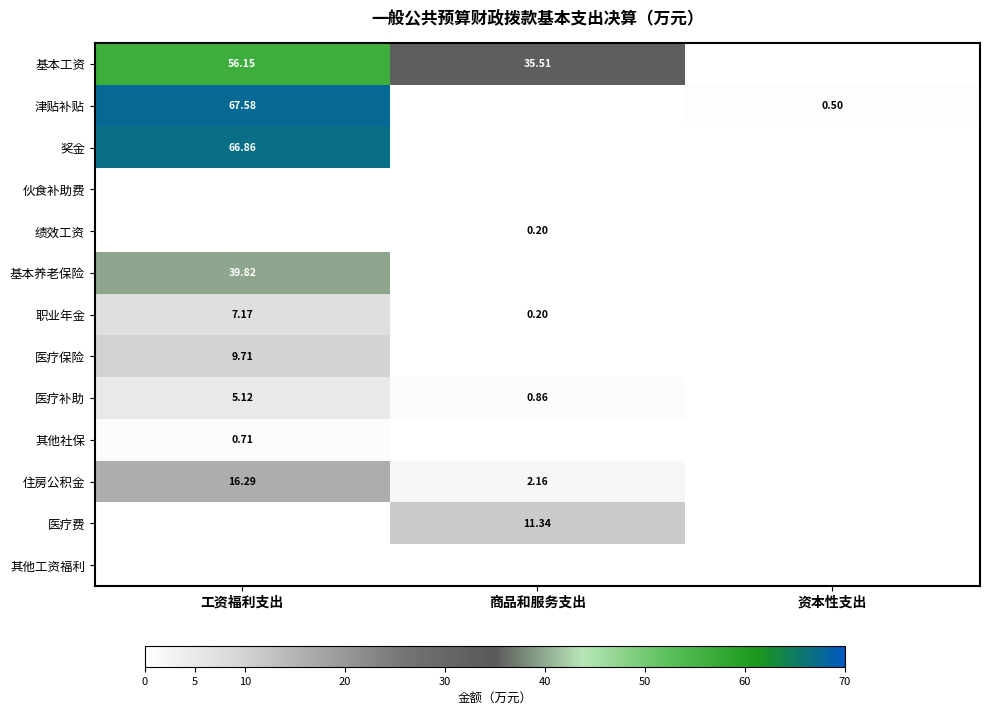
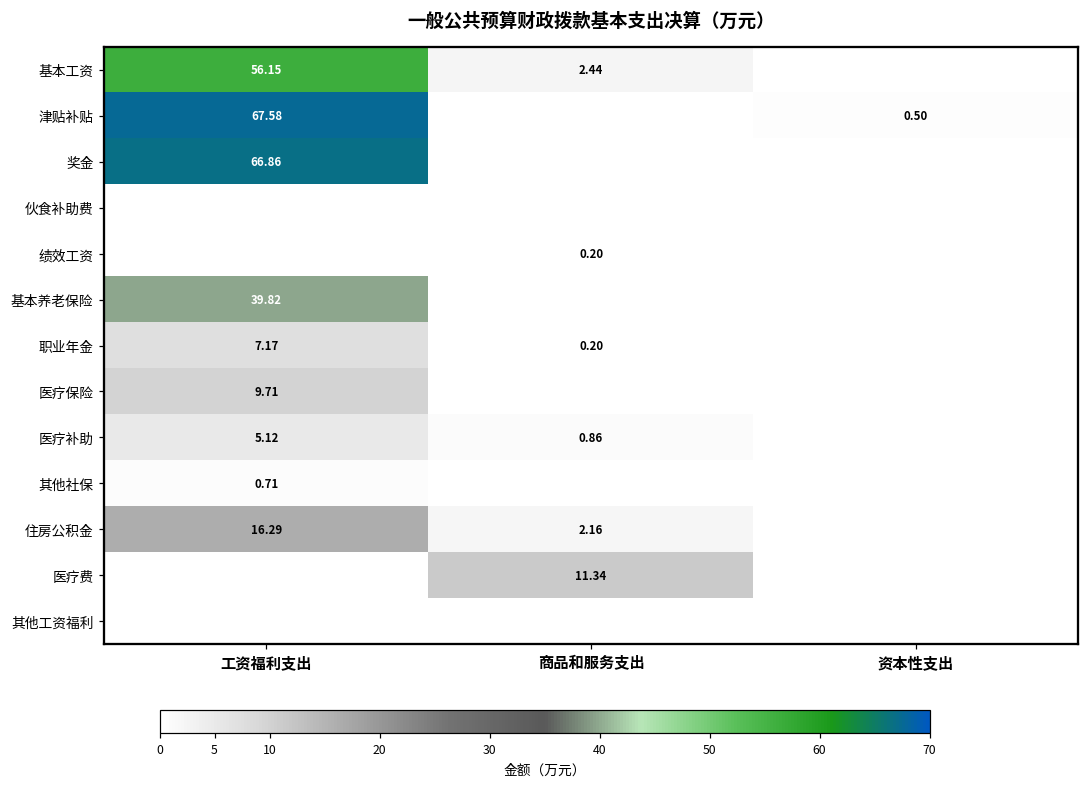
  {
    "基本工资": {
      "工资福利支出": 56.15,
-     "商品和服务支出": 35.51
+     "商品和服务支出": 2.44
    },
    "津贴补贴": {
      "工资福利支出": 67.58,
      "资本性支出": 0.50
    },
    "奖金": {
      "工资福利支出": 66.86
    },
    "绩效工资": {
      "商品和服务支出": 0.20
    },
    "基本养老保险": {
      "工资福利支出": 39.82
    },
    "职业年金": {
      "工资福利支出": 7.17,
      "商品和服务支出": 0.20
    },
    "医疗保险": {
      "工资福利支出": 9.71
    },
    "医疗补助": {
      "工资福利支出": 5.12,
      "商品和服务支出": 0.86
    },
    "其他社保": {
      "工资福利支出": 0.71
    },
    "住房公积金": {
      "工资福利支出": 16.29,
      "商品和服务支出": 2.16
    },
    "医疗费": {
      "商品和服务支出": 11.34
    }
  }
